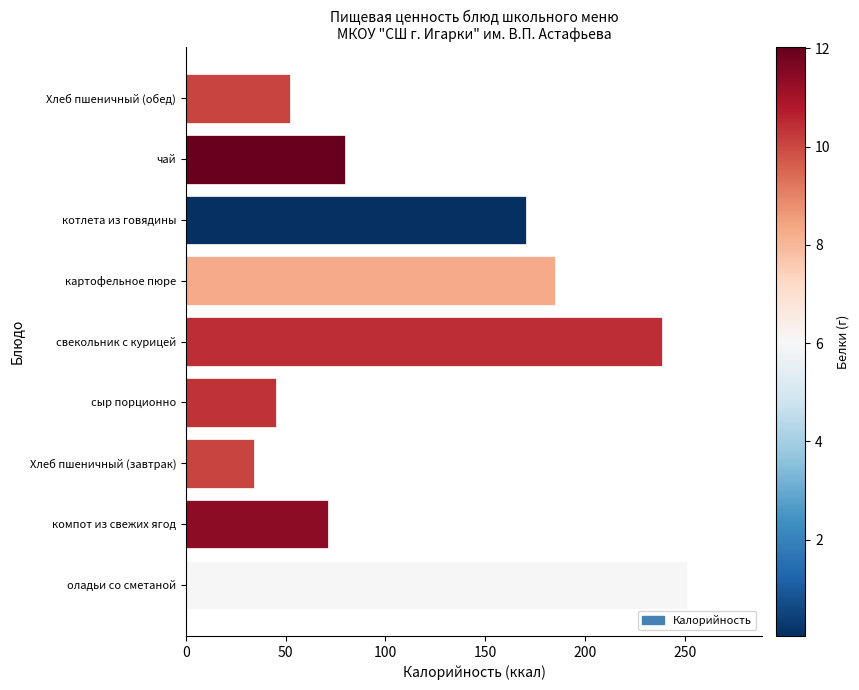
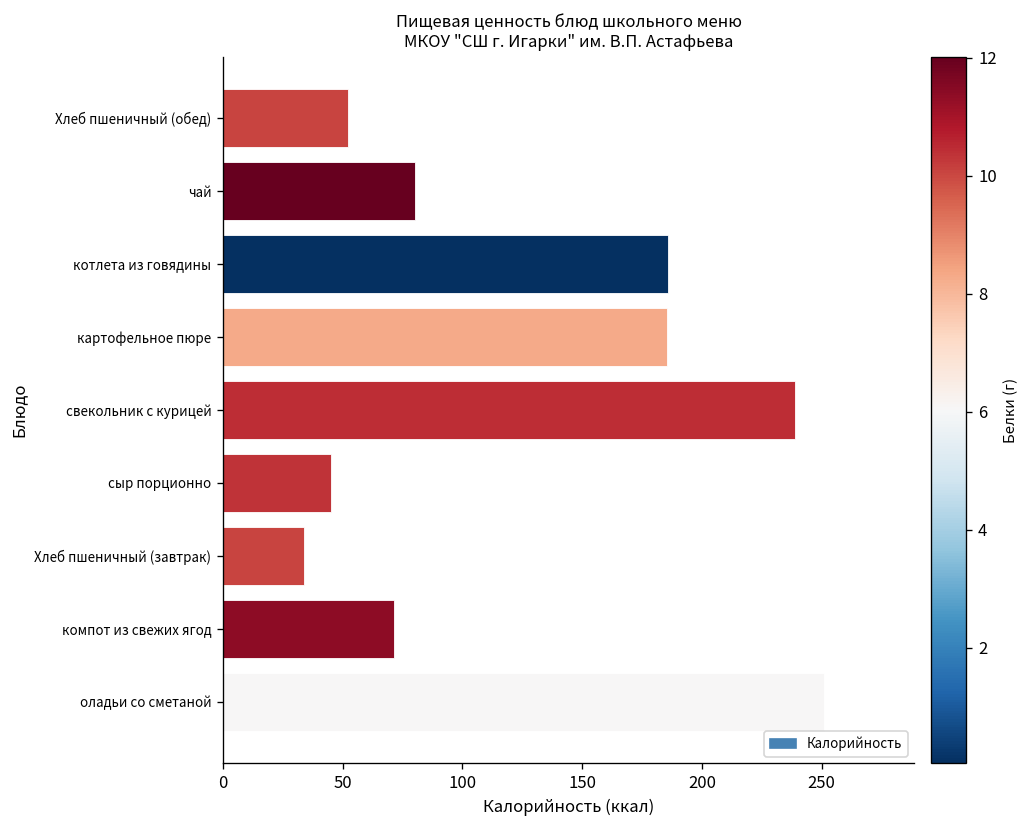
  {
    "Хлеб пшеничный (обед)": 52,
    "чай": 80,
-   "котлета из говядины": 171,
+   "котлета из говядины": 186,
    "картофельное пюре": 185,
    "свекольник с курицей": 239,
    "сыр порционно": 45,
    "Хлеб пшеничный (завтрак)": 34,
    "компот из свежих ягод": 71,
    "оладьи со сметаной": 251
  }
